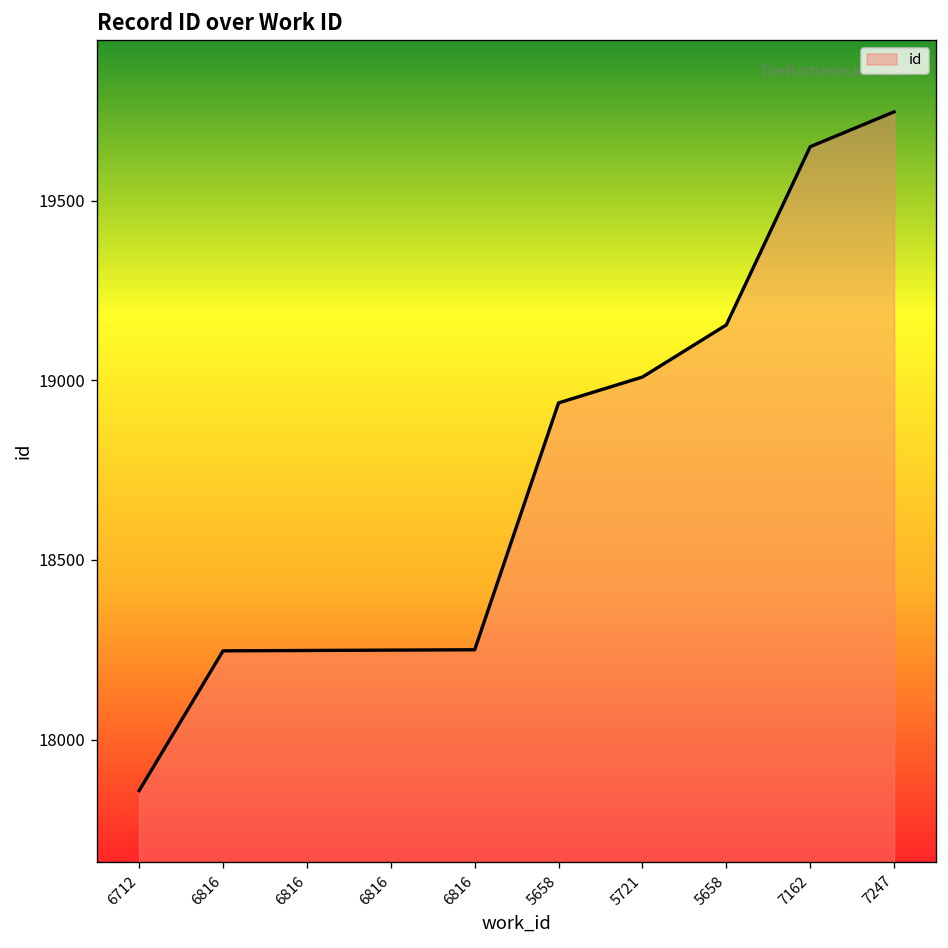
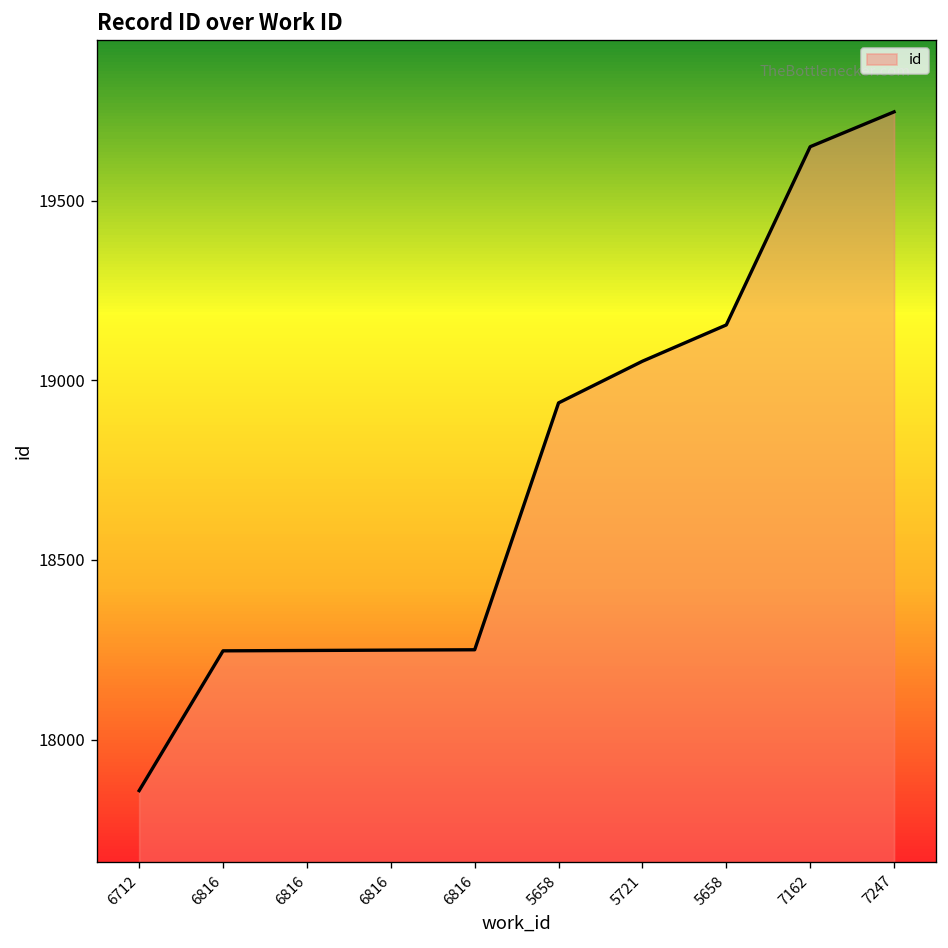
  {
    "6712": 17860,
-   "5721": 19010,
+   "5721": 19050,
    "7162": 19650,
    "7247": 19750
  }
